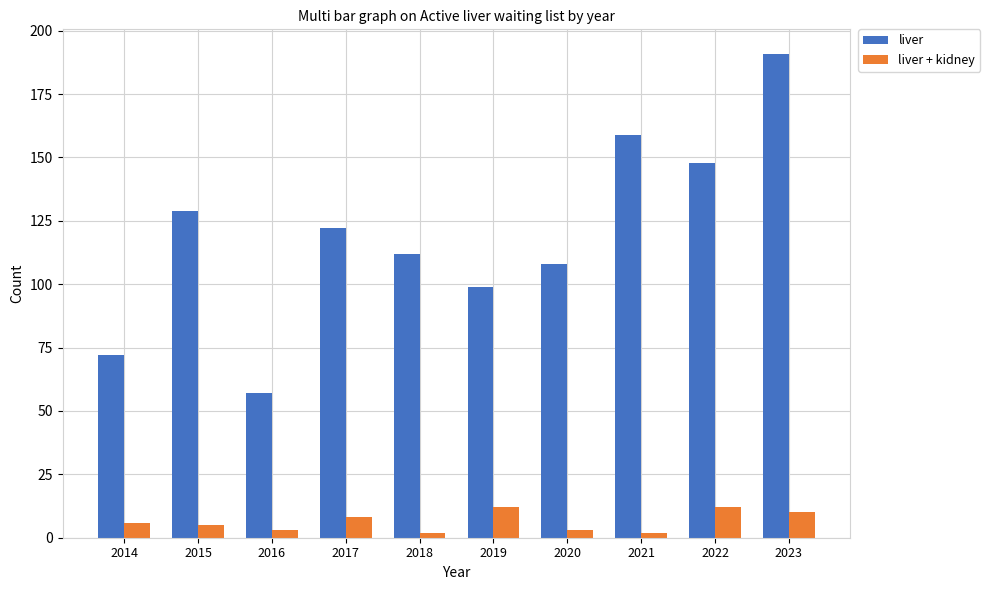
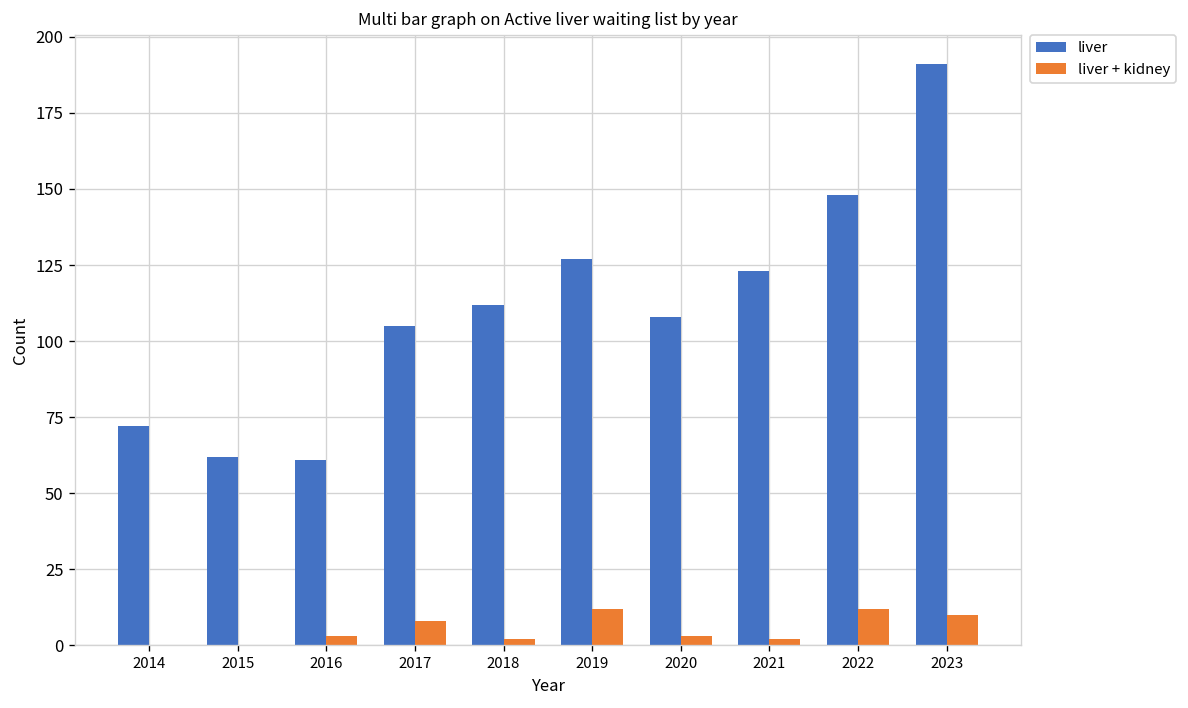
  {
    "liver": {
      "2014": 72,
-     "2015": 129,
-     "2016": 57,
-     "2017": 122,
+     "2015": 62,
+     "2016": 61,
+     "2017": 105,
      "2018": 112,
-     "2019": 99,
+     "2019": 127,
      "2020": 108,
-     "2021": 159,
+     "2021": 123,
      "2022": 148,
      "2023": 191
    },
    "liver + kidney": {
-     "2014": 6,
-     "2015": 5,
+     "2014": 0,
+     "2015": 0,
      "2016": 3,
      "2017": 8,
      "2018": 2,
      "2019": 12,
      "2020": 3,
      "2021": 2,
      "2022": 12,
      "2023": 10
    }
  }
